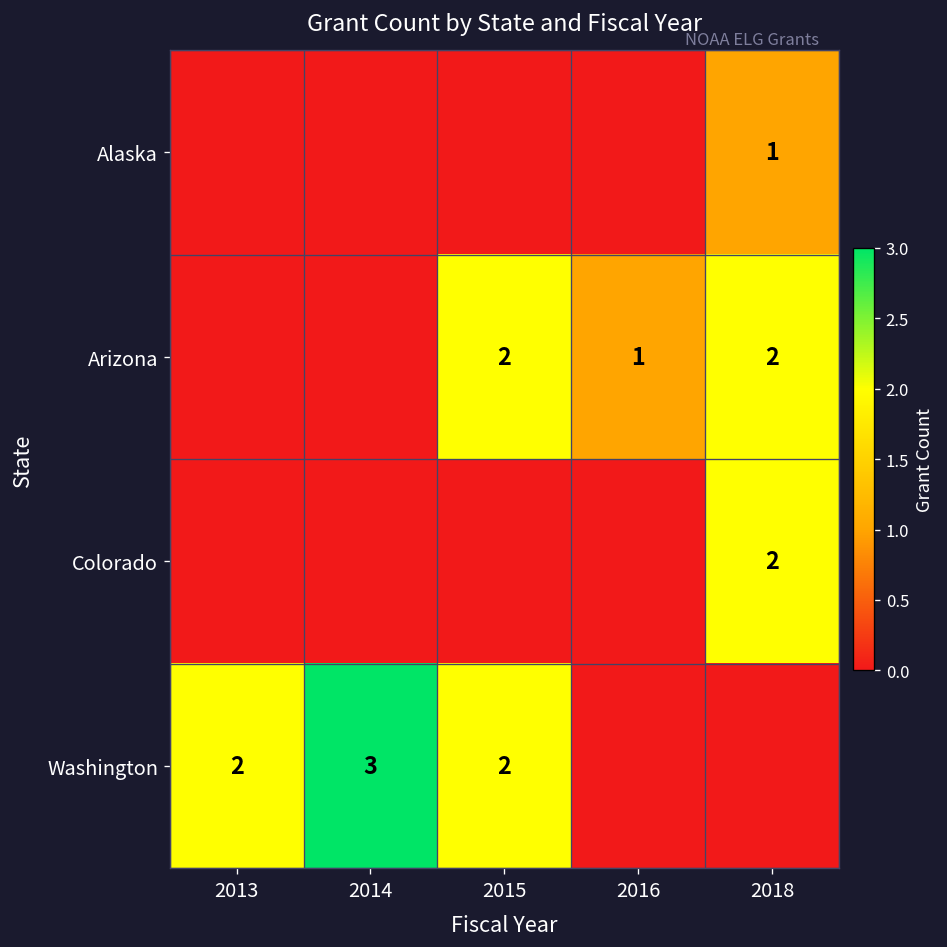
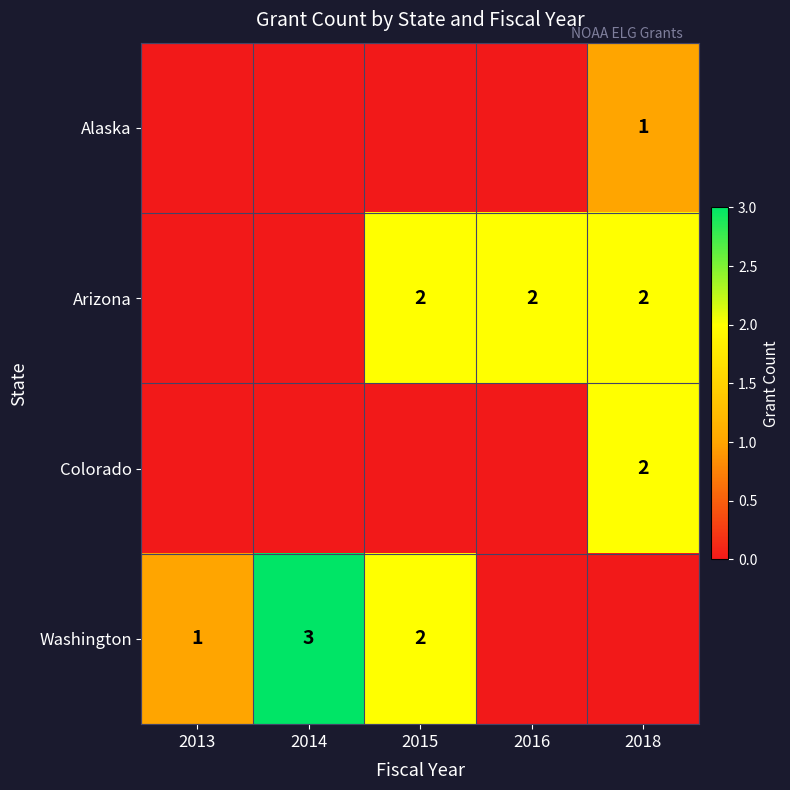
  {
    "Alaska": {
      "2018": 1
    },
    "Arizona": {
      "2015": 2,
-     "2016": 1,
+     "2016": 2,
      "2018": 2
    },
    "Colorado": {
      "2018": 2
    },
    "Washington": {
-     "2013": 2,
+     "2013": 1,
      "2014": 3,
      "2015": 2
    }
  }
